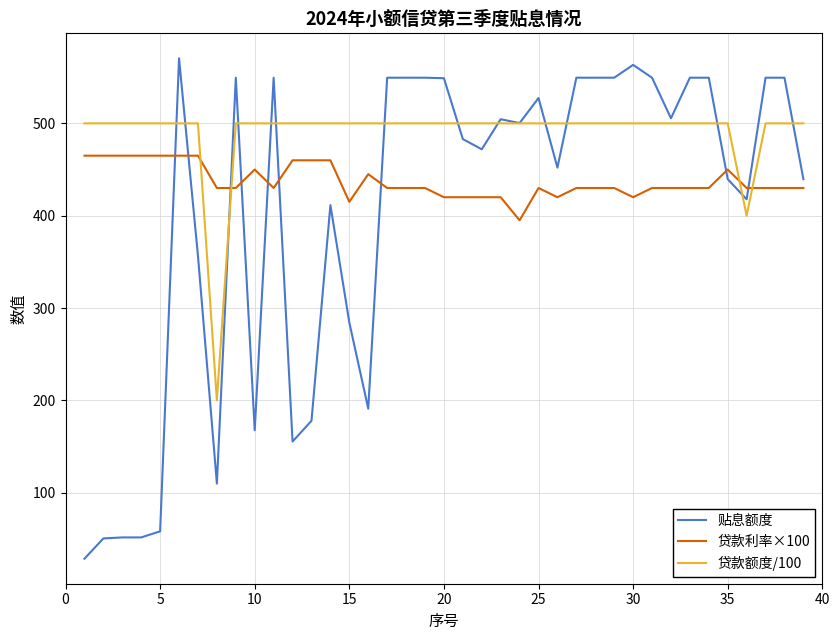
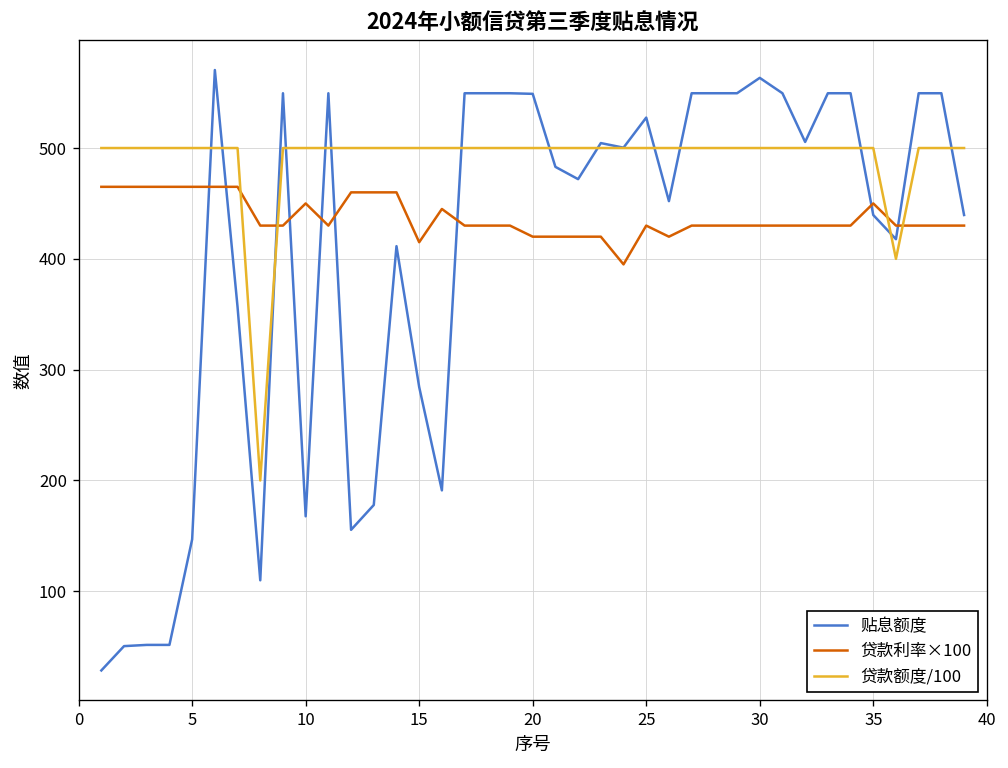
  {
    "贴息额度": {
-     "5": 60,
+     "5": 150,
      "10": 170,
      "15": 280,
      "20": 550,
      "25": 530,
      "30": 560,
      "35": 440
    },
    "贷款利率×100": {
      "5": 470,
      "10": 450,
      "15": 420,
      "20": 420,
      "25": 430,
-     "30": 420,
+     "30": 430,
      "35": 450
    },
    "贷款额度/100": {
      "5": 500,
      "10": 500,
      "15": 500,
      "20": 500,
      "25": 500,
      "30": 500,
      "35": 500
    }
  }
